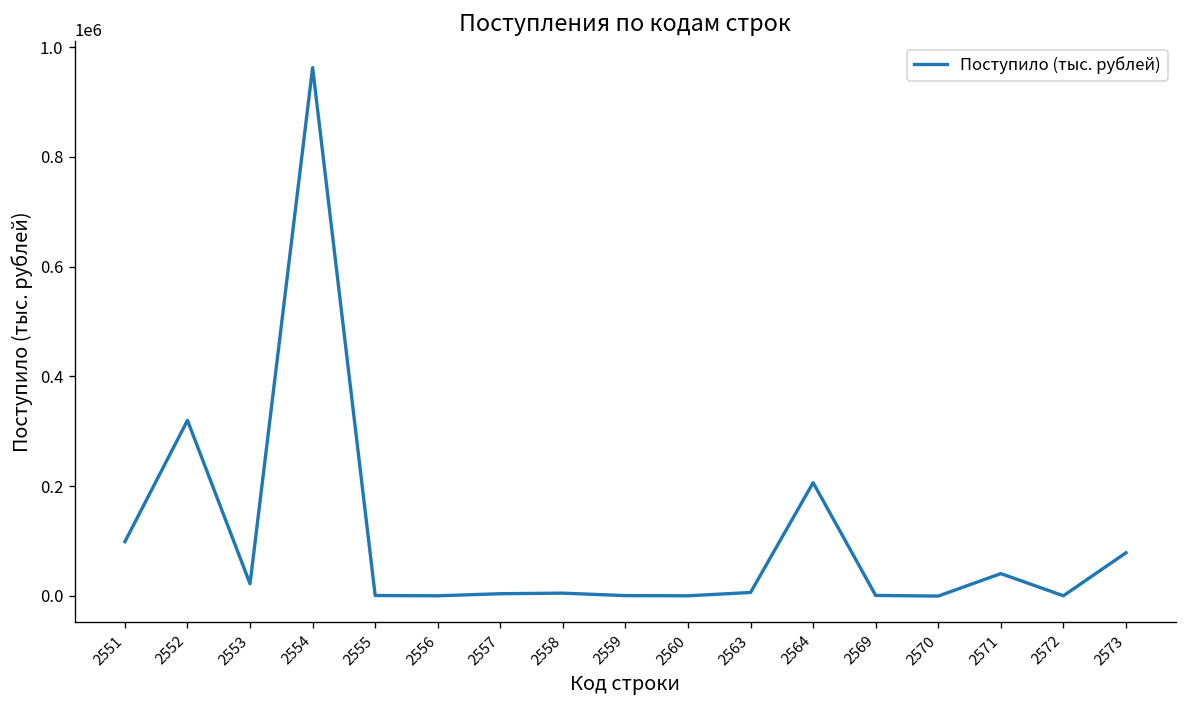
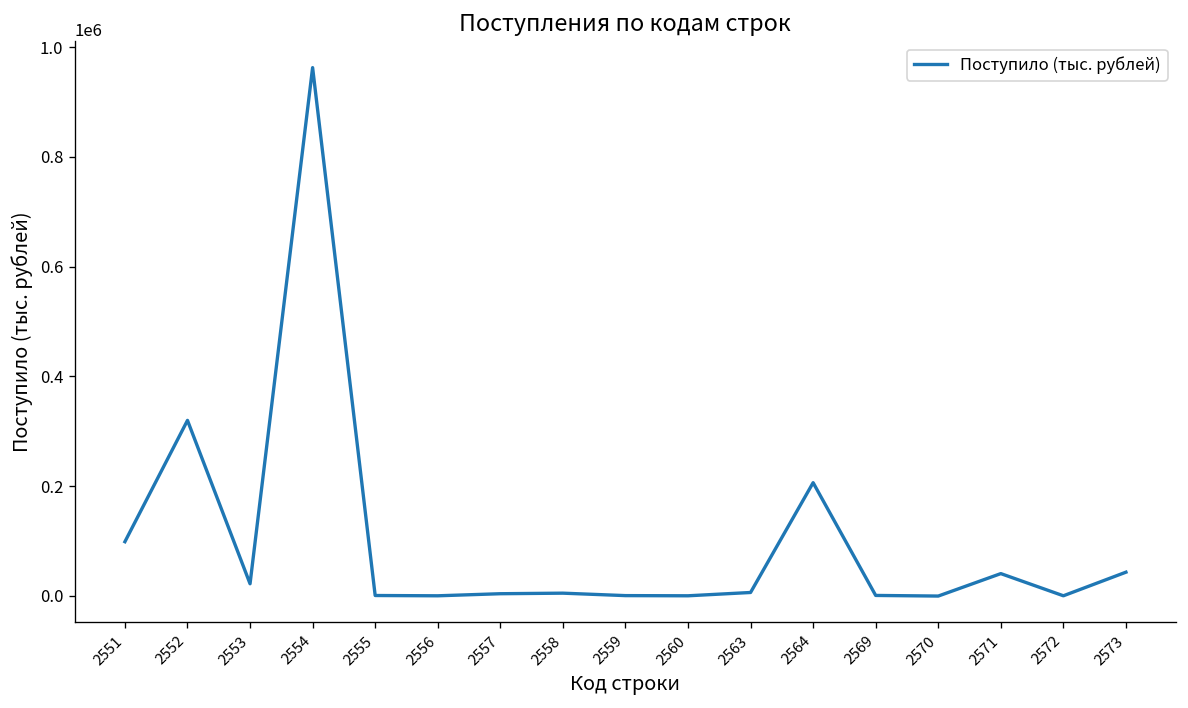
  {
    "2551": 100000,
    "2552": 320000,
    "2553": 20000,
    "2554": 960000,
    "2555": 0,
    "2556": 0,
    "2557": 0,
    "2558": 0,
    "2559": 0,
    "2560": 0,
    "2563": 10000,
    "2564": 210000,
    "2569": 0,
    "2570": 0,
    "2571": 40000,
    "2572": 0,
-   "2573": 80000
+   "2573": 40000
  }
